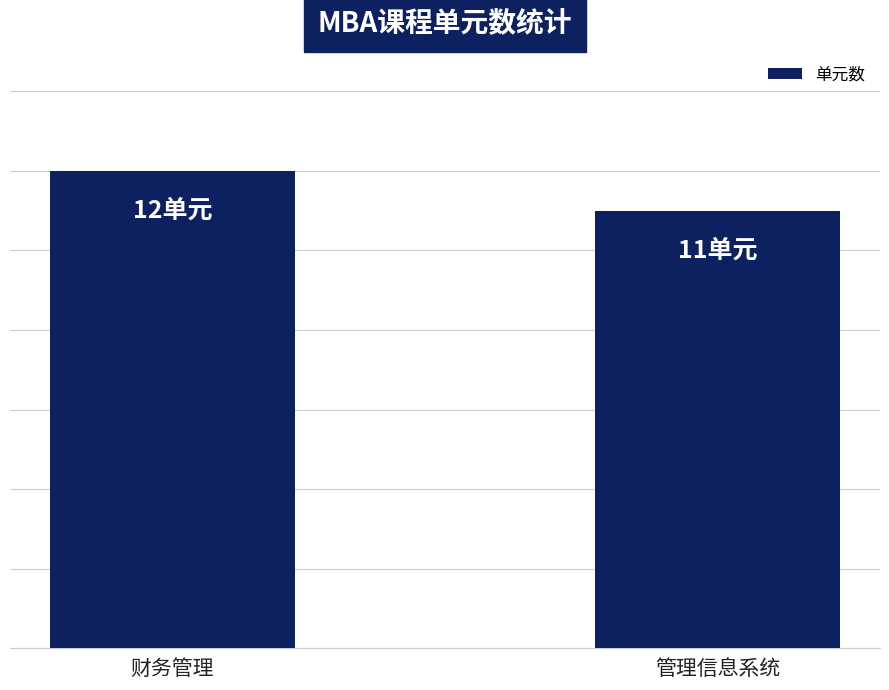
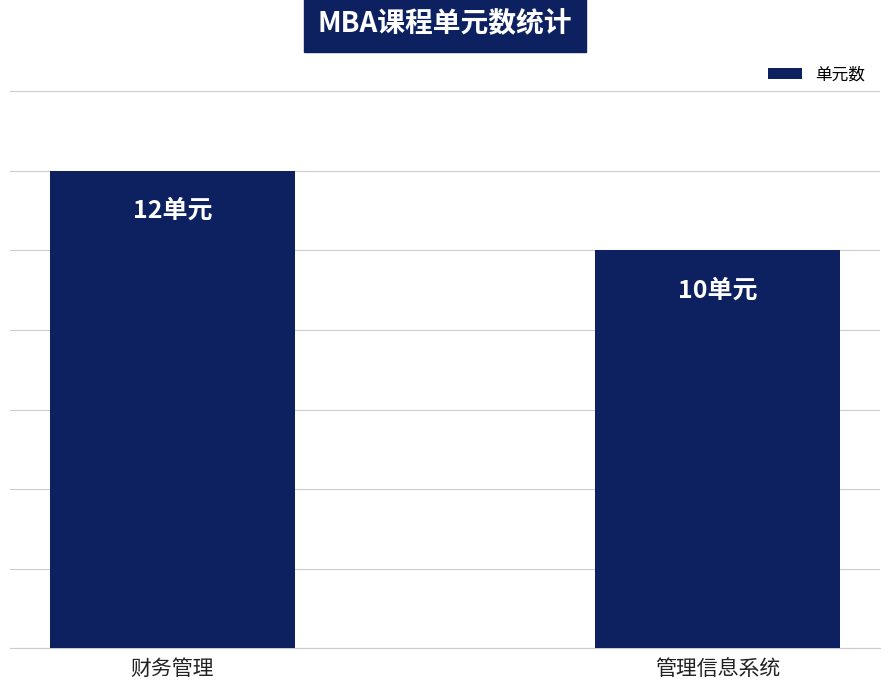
  {
    "财务管理": 12,
-   "管理信息系统": 11
+   "管理信息系统": 10
  }
